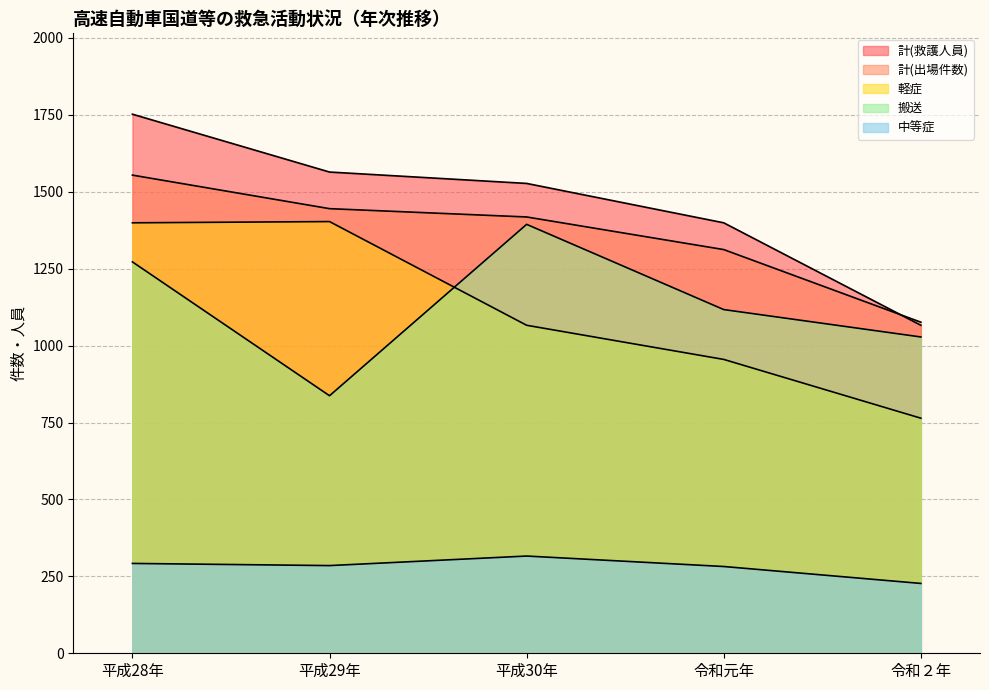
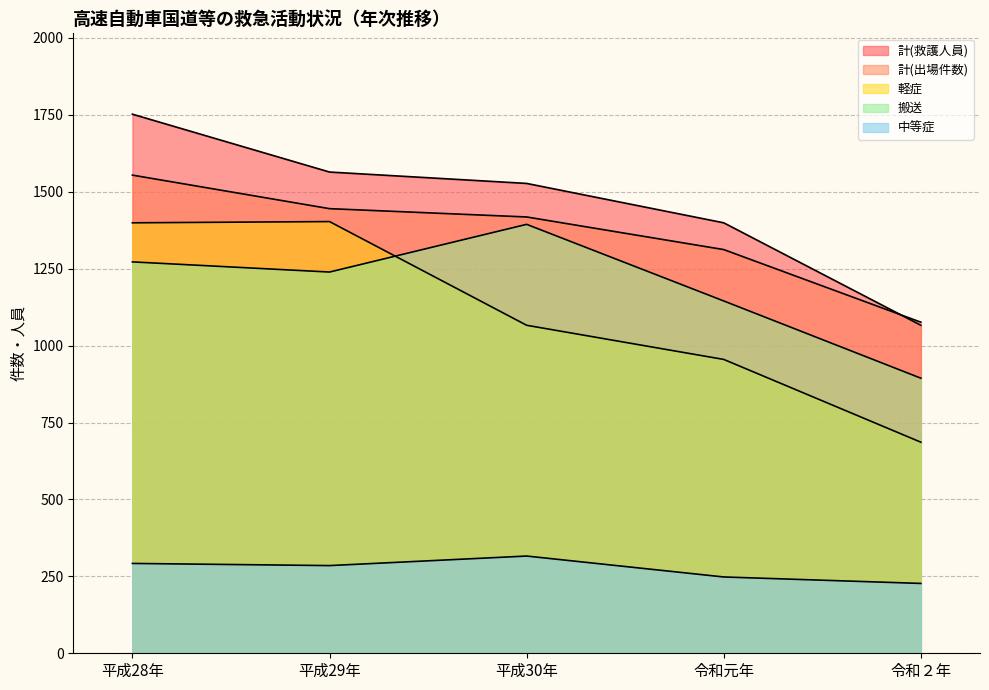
  {
    "軽症": {
      "平成28年": 1400,
      "平成29年": 1400,
      "平成30年": 1070,
      "令和元年": 960,
-     "令和２年": 760
+     "令和２年": 690
    },
    "搬送": {
      "平成28年": 1270,
-     "平成29年": 840,
+     "平成29年": 1240,
      "平成30年": 1390,
-     "令和元年": 1120,
-     "令和２年": 1030
+     "令和元年": 1150,
+     "令和２年": 890
    },
    "中等症": {
      "平成28年": 290,
      "平成29年": 290,
      "平成30年": 320,
-     "令和元年": 280,
+     "令和元年": 250,
      "令和２年": 230
    }
  }
